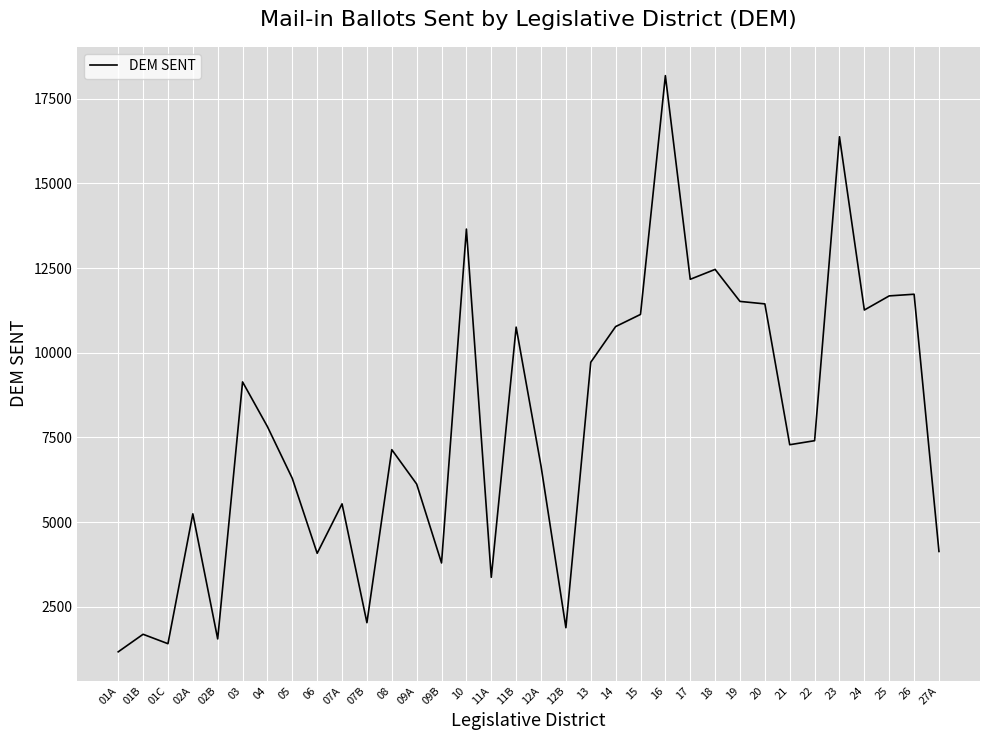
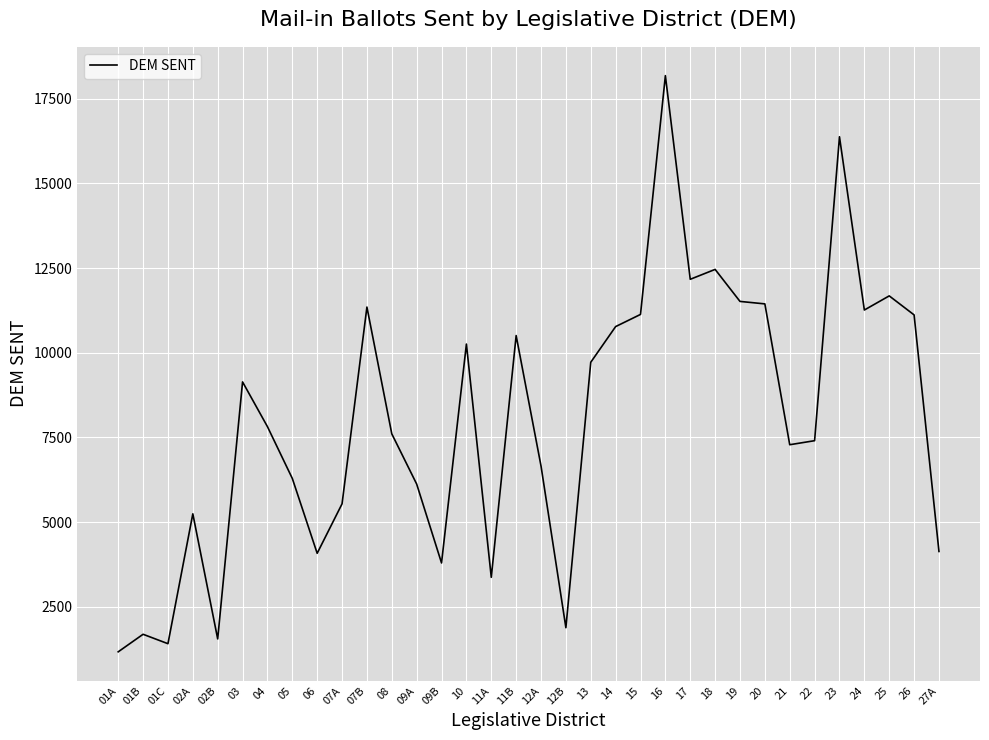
  {
    "01A": 1200,
    "01B": 1700,
    "01C": 1400,
    "02A": 5200,
    "02B": 1600,
    "03": 9100,
    "04": 7800,
    "05": 6300,
    "06": 4100,
    "07A": 5500,
-   "07B": 2000,
-   "08": 7100,
+   "07B": 11300,
+   "08": 7600,
    "09A": 6100,
    "09B": 3800,
-   "10": 13700,
+   "10": 10300,
    "11A": 3400,
-   "11B": 10800,
+   "11B": 10500,
    "12A": 6700,
    "12B": 1900,
    "13": 9700,
    "14": 10800,
    "15": 11100,
    "16": 18200,
    "17": 12200,
    "18": 12500,
    "19": 11500,
    "20": 11400,
    "21": 7300,
    "22": 7400,
    "23": 16400,
    "24": 11300,
    "25": 11700,
-   "26": 11700,
+   "26": 11100,
    "27A": 4100
  }
